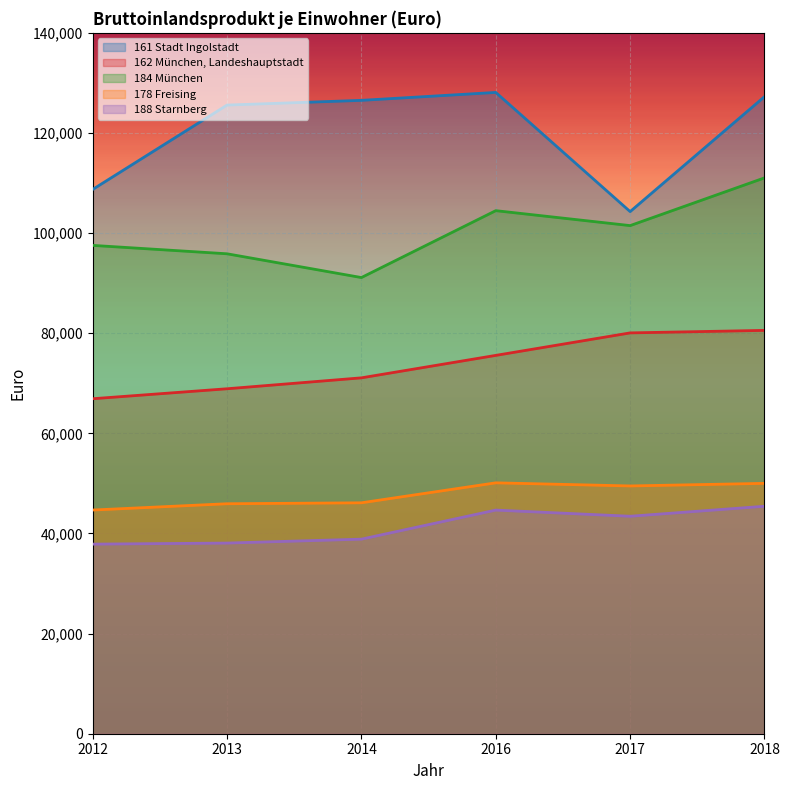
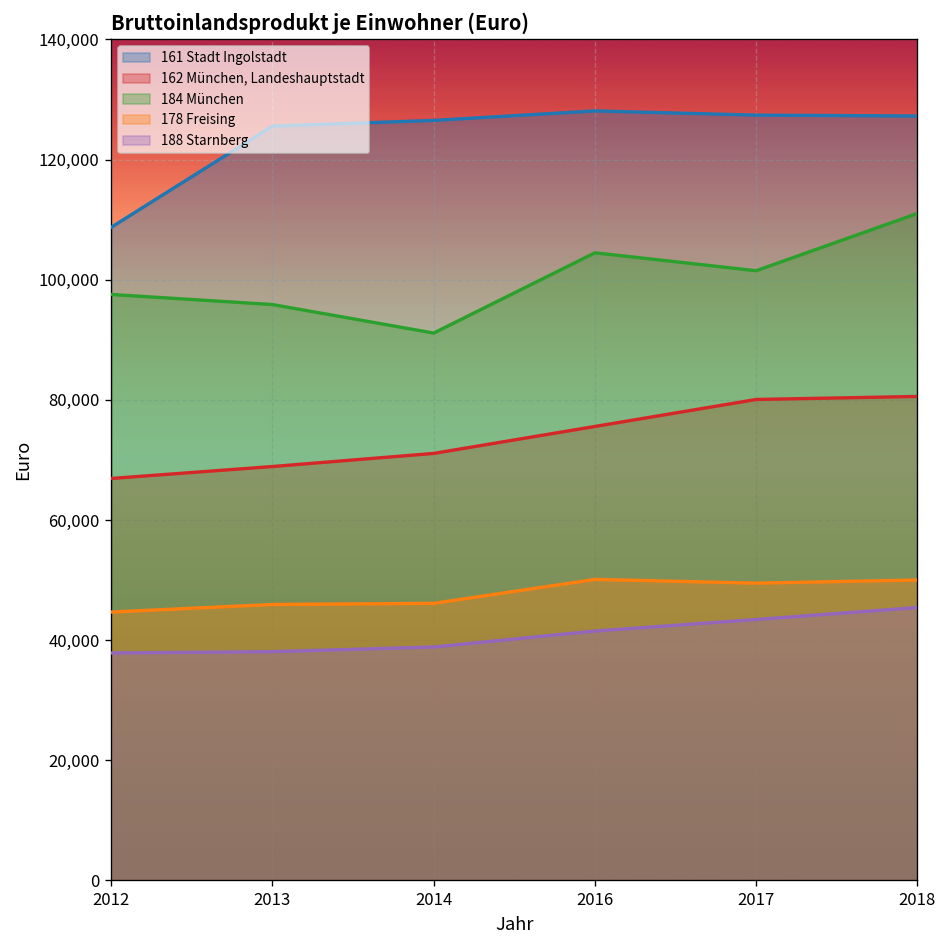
  {
    "161 Stadt Ingolstadt": {
      "2012": "109,000",
      "2014": "127,000",
      "2016": "128,000",
-     "2017": "104,000",
+     "2017": "127,000",
      "2018": "127,000"
    },
    "184 München": {
      "2012": "98,000",
      "2013": "96,000",
      "2014": "91,000",
      "2016": "104,000",
      "2017": "101,000",
      "2018": "111,000"
    },
    "188 Starnberg": {
      "2012": "38,000",
      "2013": "38,000",
      "2014": "39,000",
-     "2016": "45,000",
+     "2016": "42,000",
      "2017": "43,000",
      "2018": "45,000"
    }
  }
